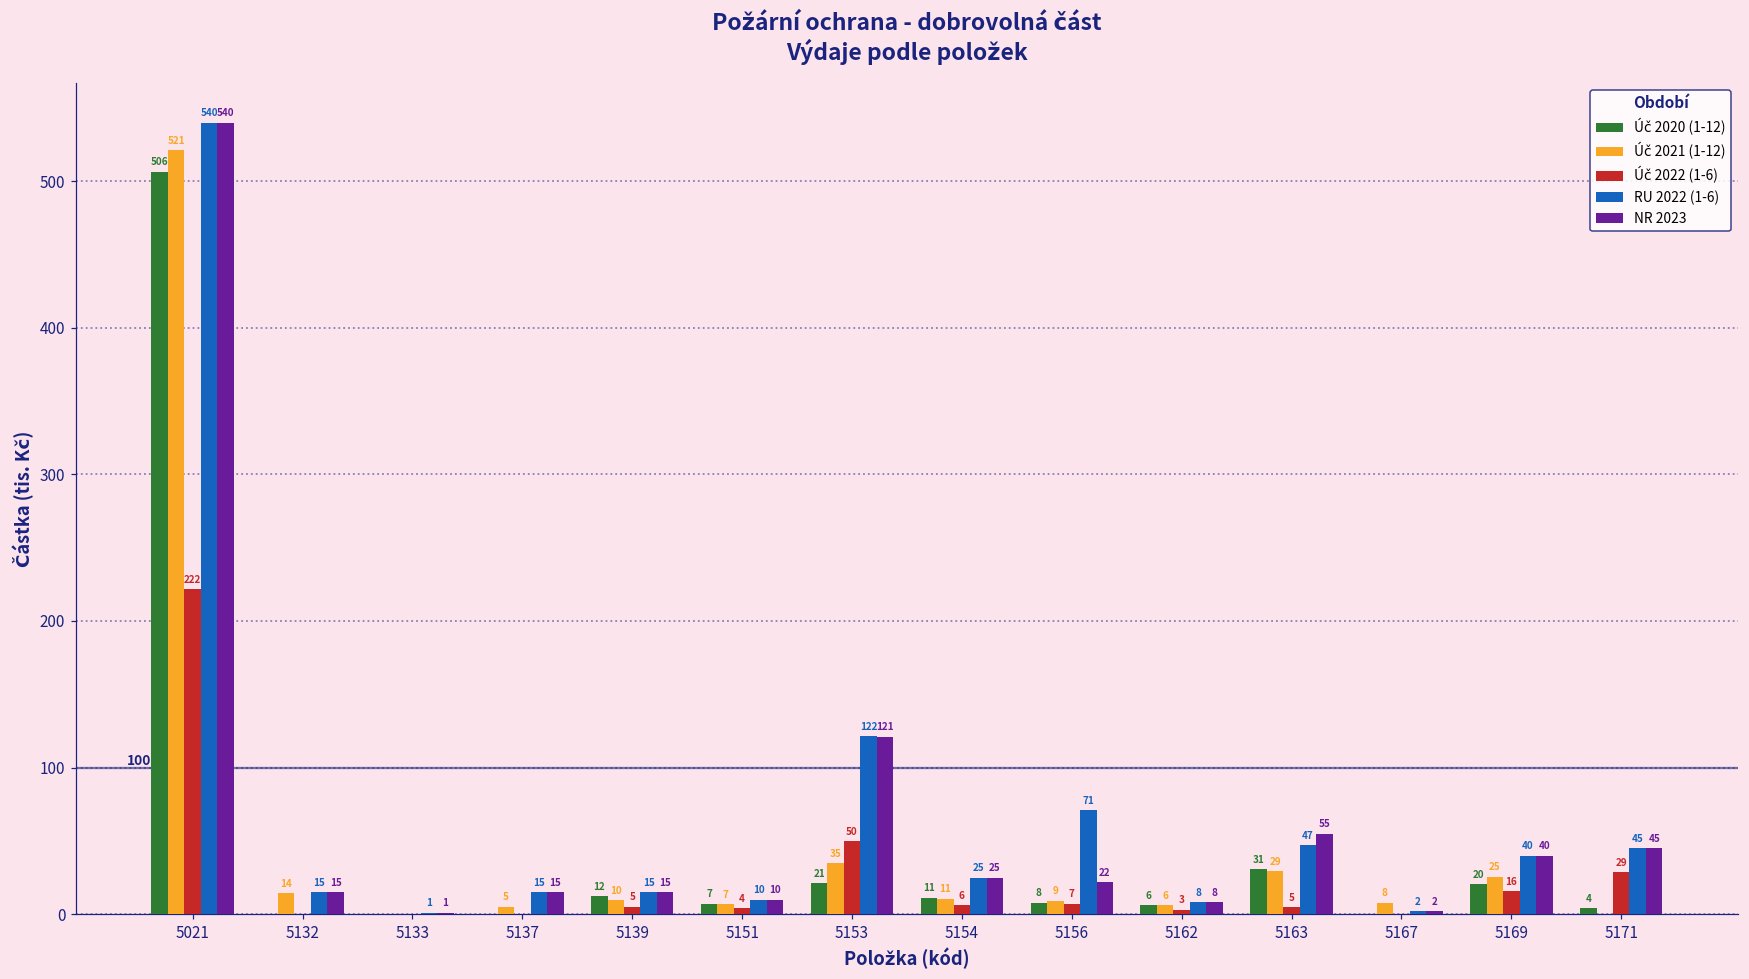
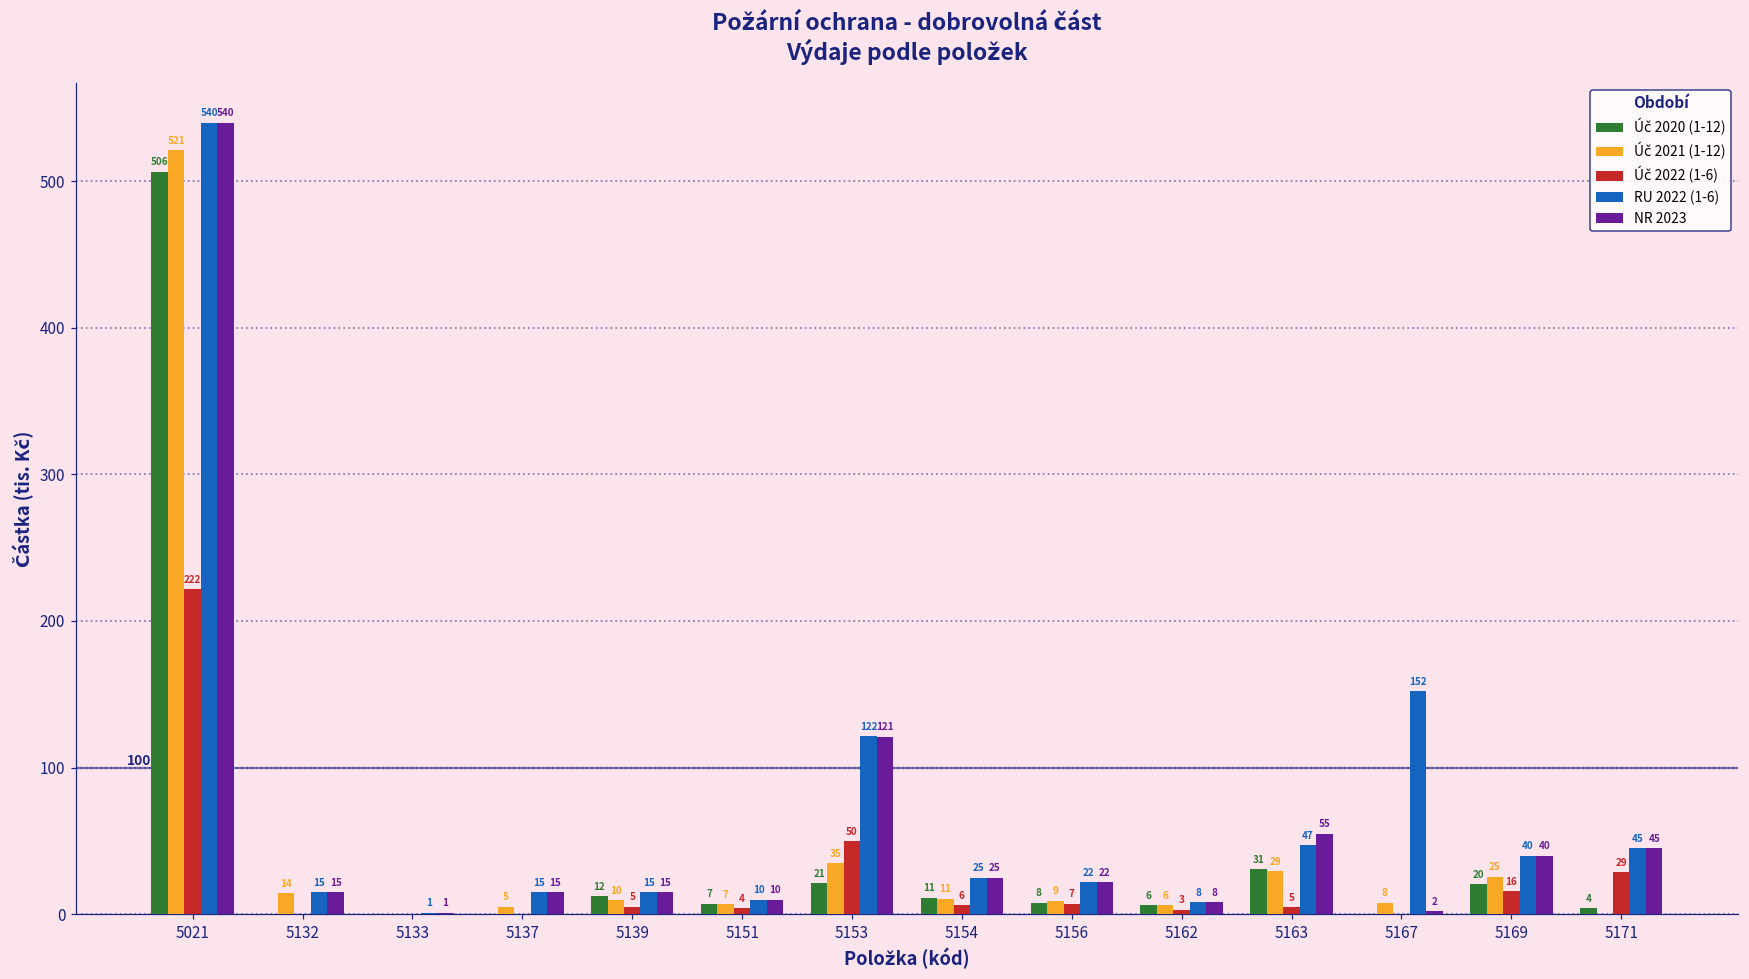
  {
    "Úč 2020 (1-12)": {
      "5021": 506,
      "5139": 12,
      "5151": 7,
      "5153": 21,
      "5154": 11,
      "5156": 8,
      "5162": 6,
      "5163": 31,
      "5169": 20,
      "5171": 4
    },
    "Úč 2021 (1-12)": {
      "5021": 521,
      "5132": 14,
      "5137": 5,
      "5139": 10,
      "5151": 7,
      "5153": 35,
      "5154": 11,
      "5156": 9,
      "5162": 6,
      "5163": 29,
      "5167": 8,
      "5169": 25
    },
    "Úč 2022 (1-6)": {
      "5021": 222,
      "5139": 5,
      "5151": 4,
      "5153": 50,
      "5154": 6,
      "5156": 7,
      "5162": 3,
      "5163": 5,
      "5169": 16,
      "5171": 29
    },
    "RU 2022 (1-6)": {
      "5021": 540,
      "5132": 15,
      "5133": 1,
      "5137": 15,
      "5139": 15,
      "5151": 10,
      "5153": 122,
      "5154": 25,
-     "5156": 71,
+     "5156": 22,
      "5162": 8,
      "5163": 47,
-     "5167": 2,
+     "5167": 152,
      "5169": 40,
      "5171": 45
    },
    "NR 2023": {
      "5021": 540,
      "5132": 15,
      "5133": 1,
      "5137": 15,
      "5139": 15,
      "5151": 10,
      "5153": 121,
      "5154": 25,
      "5156": 22,
      "5162": 8,
      "5163": 55,
      "5167": 2,
      "5169": 40,
      "5171": 45
    }
  }
